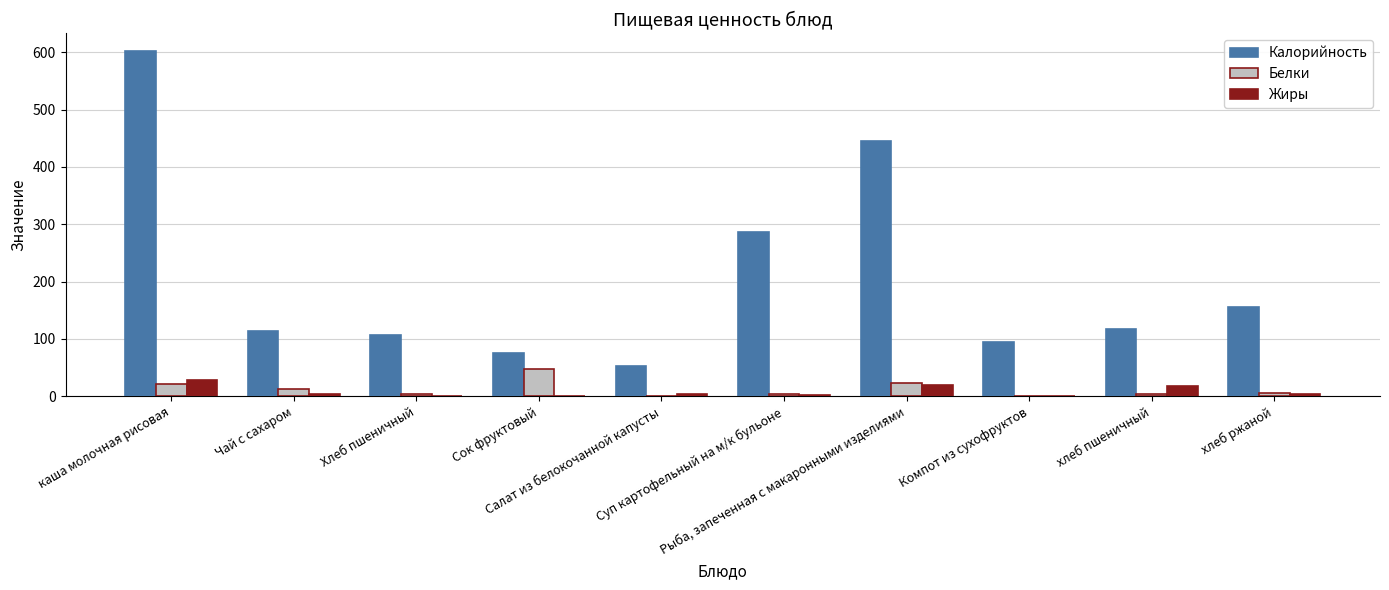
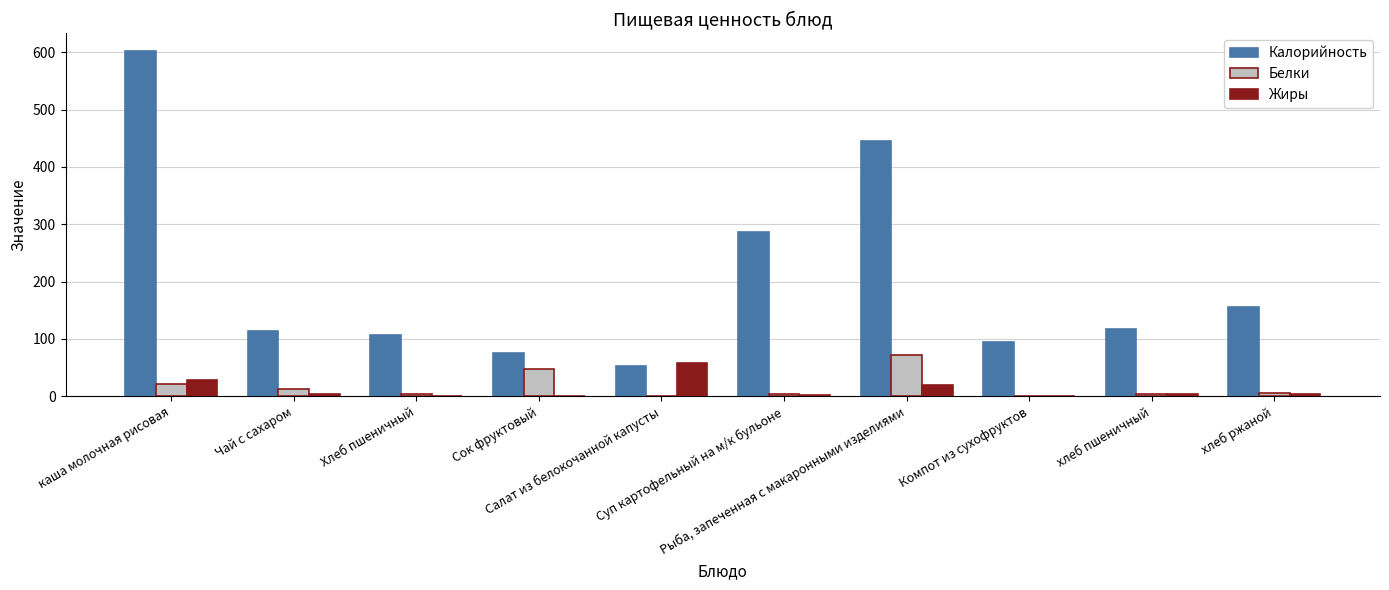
  {
    "Калорийность": {
      "каша молочная рисовая": 600,
      "Чай с сахаром": 110,
      "Хлеб пшеничный": 110,
      "Сок фруктовый": 80,
      "Салат из белокочанной капусты": 50,
      "Суп картофельный на м/к бульоне": 290,
      "Рыба, запеченная с макаронными изделиями": 450,
      "Компот из сухофруктов": 90,
      "хлеб пшеничный": 120,
      "хлеб ржаной": 160
    },
    "Белки": {
      "каша молочная рисовая": 20,
      "Чай с сахаром": 10,
      "Сок фруктовый": 50,
-     "Рыба, запеченная с макаронными изделиями": 20,
+     "Рыба, запеченная с макаронными изделиями": 70,
      "хлеб ржаной": 10
    },
    "Жиры": {
      "каша молочная рисовая": 30,
      "Сок фруктовый": 0,
-     "Салат из белокочанной капусты": 0,
+     "Салат из белокочанной капусты": 60,
      "Рыба, запеченная с макаронными изделиями": 20,
      "Компот из сухофруктов": 0,
-     "хлеб пшеничный": 20
+     "хлеб пшеничный": 0
    }
  }
